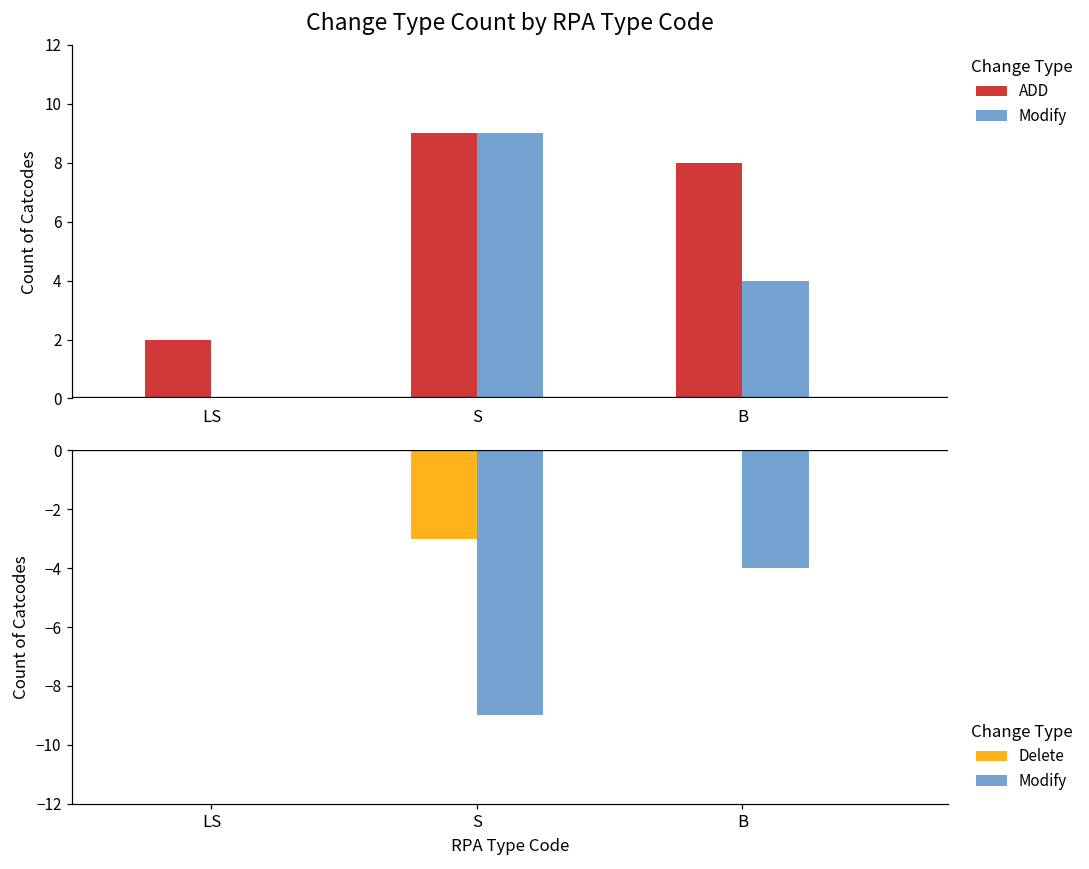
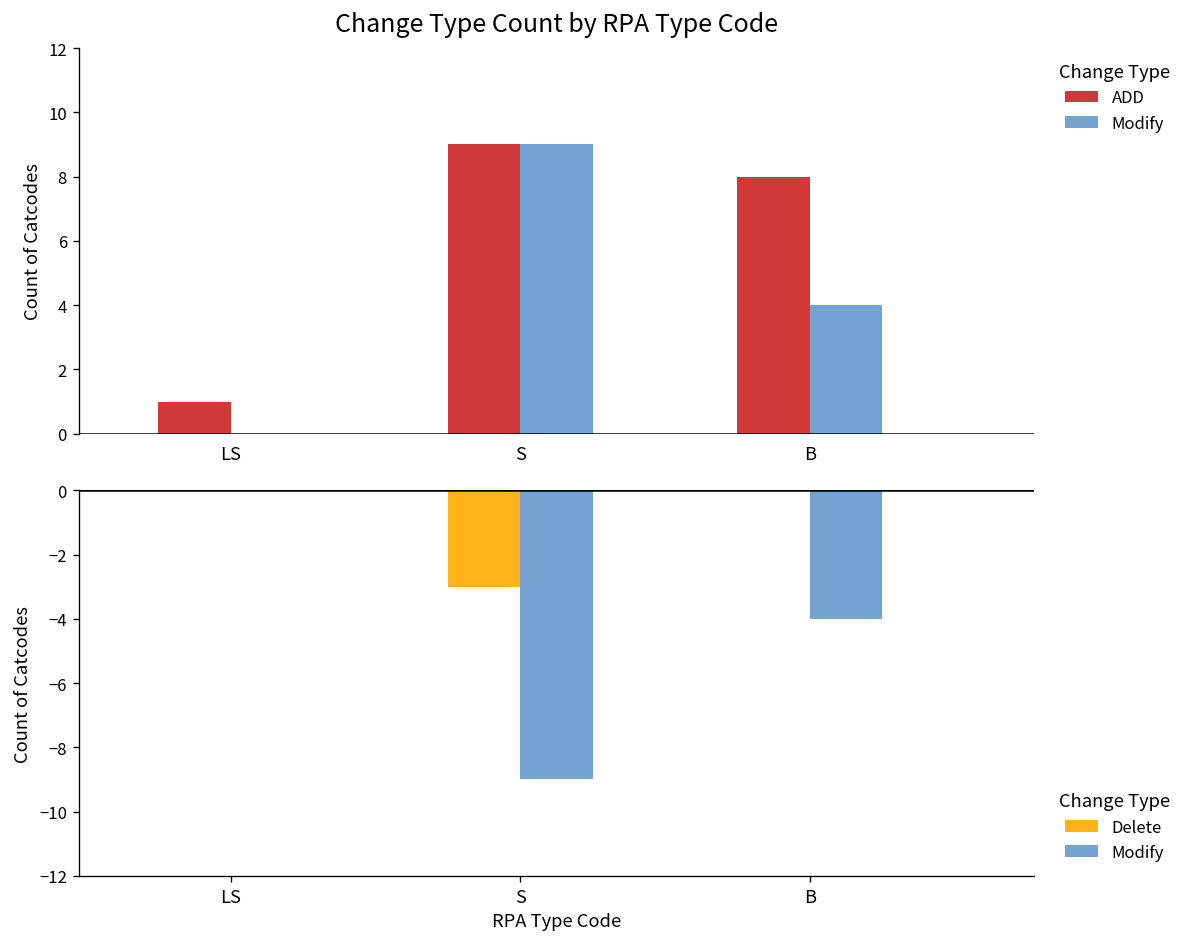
  {
    "Change Type Count by RPA Type Code": {
      "ADD": {
-       "LS": 2,
+       "LS": 1,
        "S": 9,
        "B": 8
      },
      "Modify": {
        "LS": 0,
        "S": 9,
        "B": 4
      }
    }
  }
